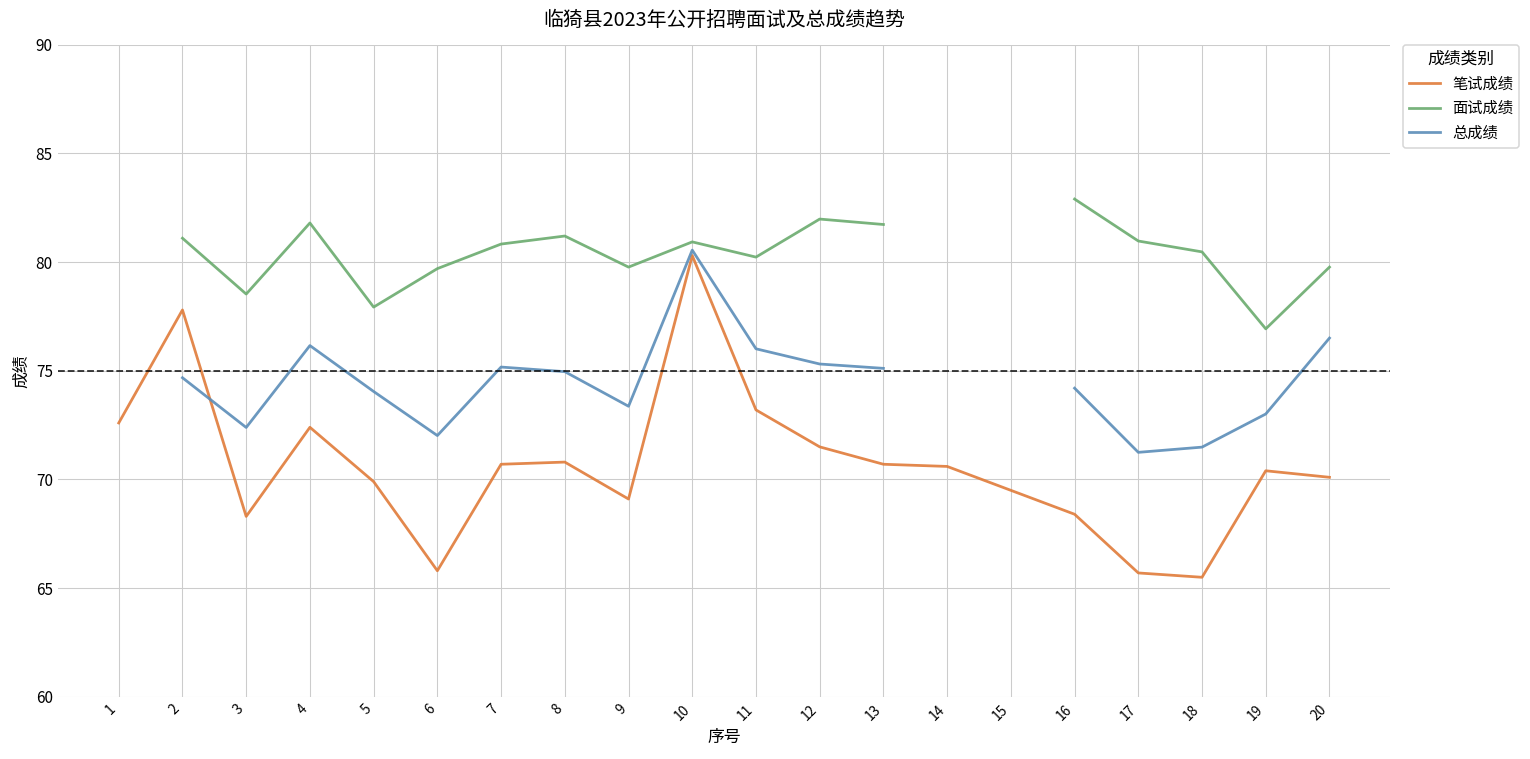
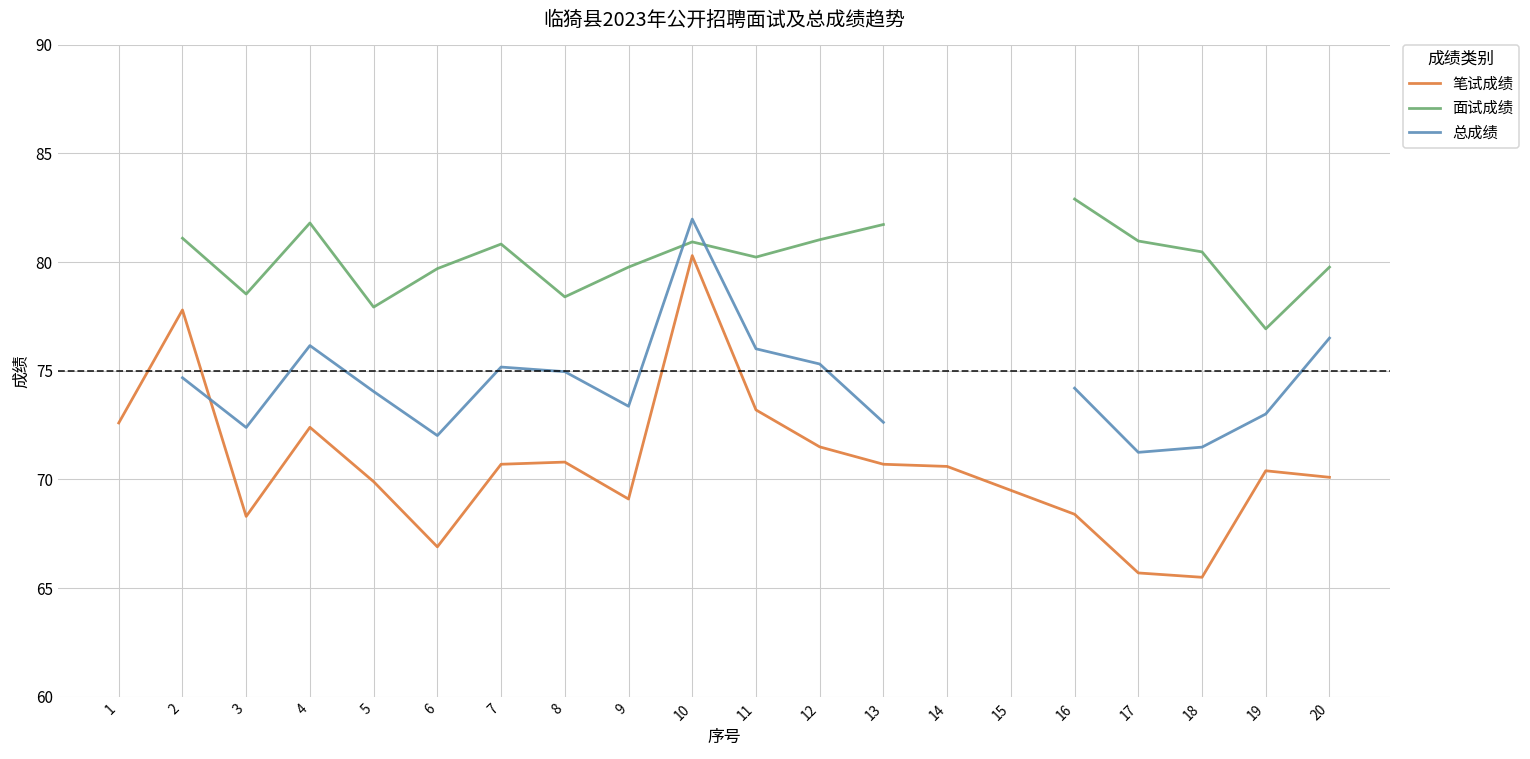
  {
    "笔试成绩": {
      "1": 72.6,
      "2": 77.8,
      "3": 68.3,
      "4": 72.4,
      "5": 69.9,
-     "6": 65.8,
+     "6": 66.9,
      "7": 70.7,
      "8": 70.8,
      "9": 69.1,
      "10": 80.3,
      "11": 73.2,
      "12": 71.5,
      "13": 70.7,
      "14": 70.6,
      "15": 69.5,
      "16": 68.4,
      "17": 65.7,
      "18": 65.5,
      "19": 70.4,
      "20": 70.1
    },
    "面试成绩": {
      "2": 81.1,
      "3": 78.5,
      "4": 81.8,
      "5": 77.9,
      "6": 79.7,
      "7": 80.8,
-     "8": 81.2,
+     "8": 78.4,
      "9": 79.8,
      "10": 80.9,
      "11": 80.2,
-     "12": 82.0,
+     "12": 81.0,
      "13": 81.7,
      "16": 82.9,
      "17": 81.0,
      "18": 80.5,
      "19": 76.9,
      "20": 79.8
    },
    "总成绩": {
      "2": 74.7,
      "3": 72.4,
      "4": 76.2,
      "5": 74.0,
      "6": 72.0,
      "7": 75.2,
      "8": 75.0,
      "9": 73.4,
-     "10": 80.6,
+     "10": 82.0,
      "11": 76.0,
      "12": 75.3,
-     "13": 75.1,
+     "13": 72.6,
      "16": 74.2,
      "17": 71.2,
      "18": 71.5,
      "19": 73.0,
      "20": 76.5
    }
  }
